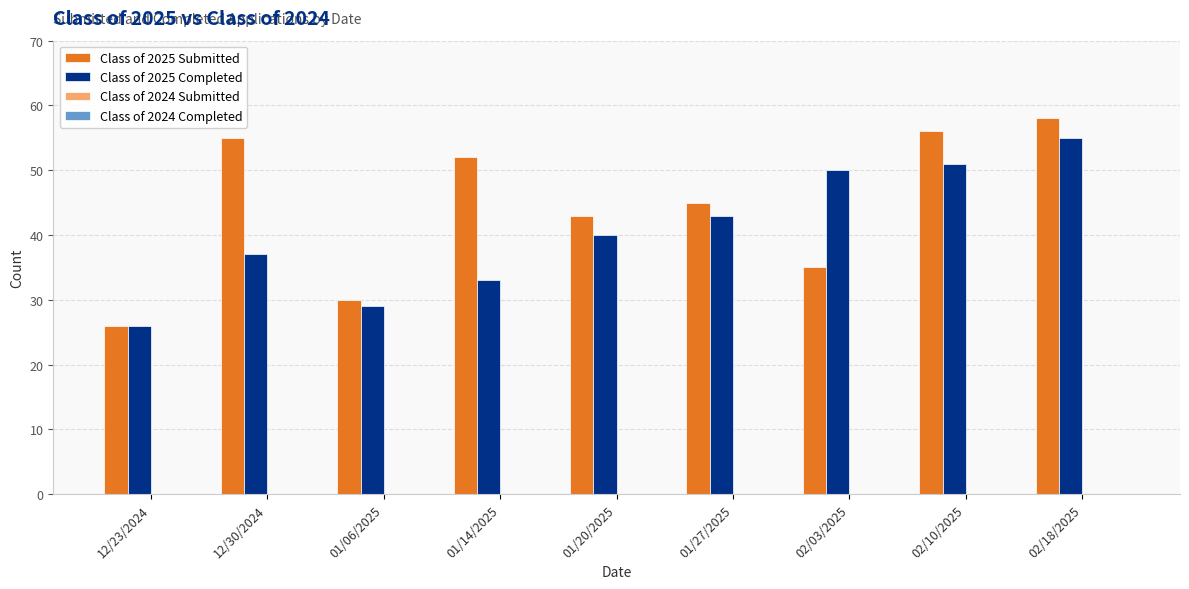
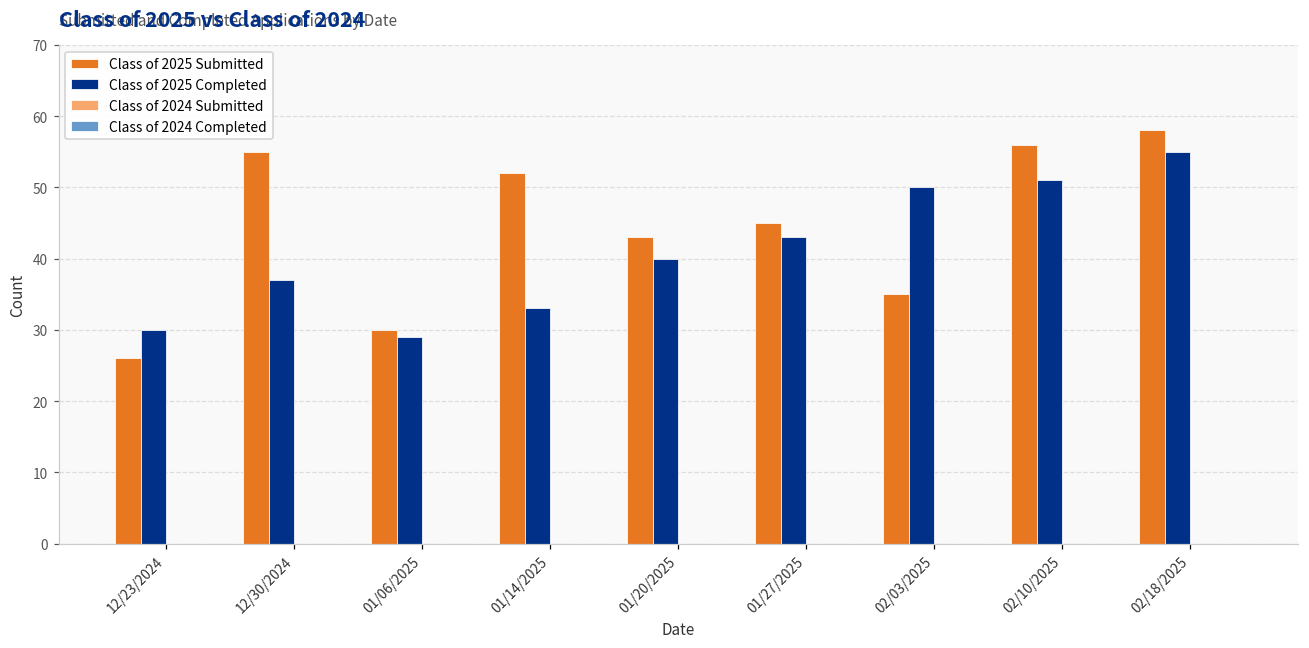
  {
    "Class of 2025 Submitted": {
      "12/23/2024": 26,
      "12/30/2024": 55,
      "01/06/2025": 30,
      "01/14/2025": 52,
      "01/20/2025": 43,
      "01/27/2025": 45,
      "02/03/2025": 35,
      "02/10/2025": 56,
      "02/18/2025": 58
    },
    "Class of 2025 Completed": {
-     "12/23/2024": 26,
+     "12/23/2024": 30,
      "12/30/2024": 37,
      "01/06/2025": 29,
      "01/14/2025": 33,
      "01/20/2025": 40,
      "01/27/2025": 43,
      "02/03/2025": 50,
      "02/10/2025": 51,
      "02/18/2025": 55
    },
    "Class of 2024 Submitted": {
      "12/23/2024": 0,
      "12/30/2024": 0,
      "01/06/2025": 0,
      "01/14/2025": 0,
      "01/20/2025": 0,
      "01/27/2025": 0,
      "02/03/2025": 0,
      "02/10/2025": 0,
      "02/18/2025": 0
    },
    "Class of 2024 Completed": {
      "12/23/2024": 0,
      "12/30/2024": 0,
      "01/06/2025": 0,
      "01/14/2025": 0,
      "01/20/2025": 0,
      "01/27/2025": 0,
      "02/03/2025": 0,
      "02/10/2025": 0,
      "02/18/2025": 0
    }
  }
